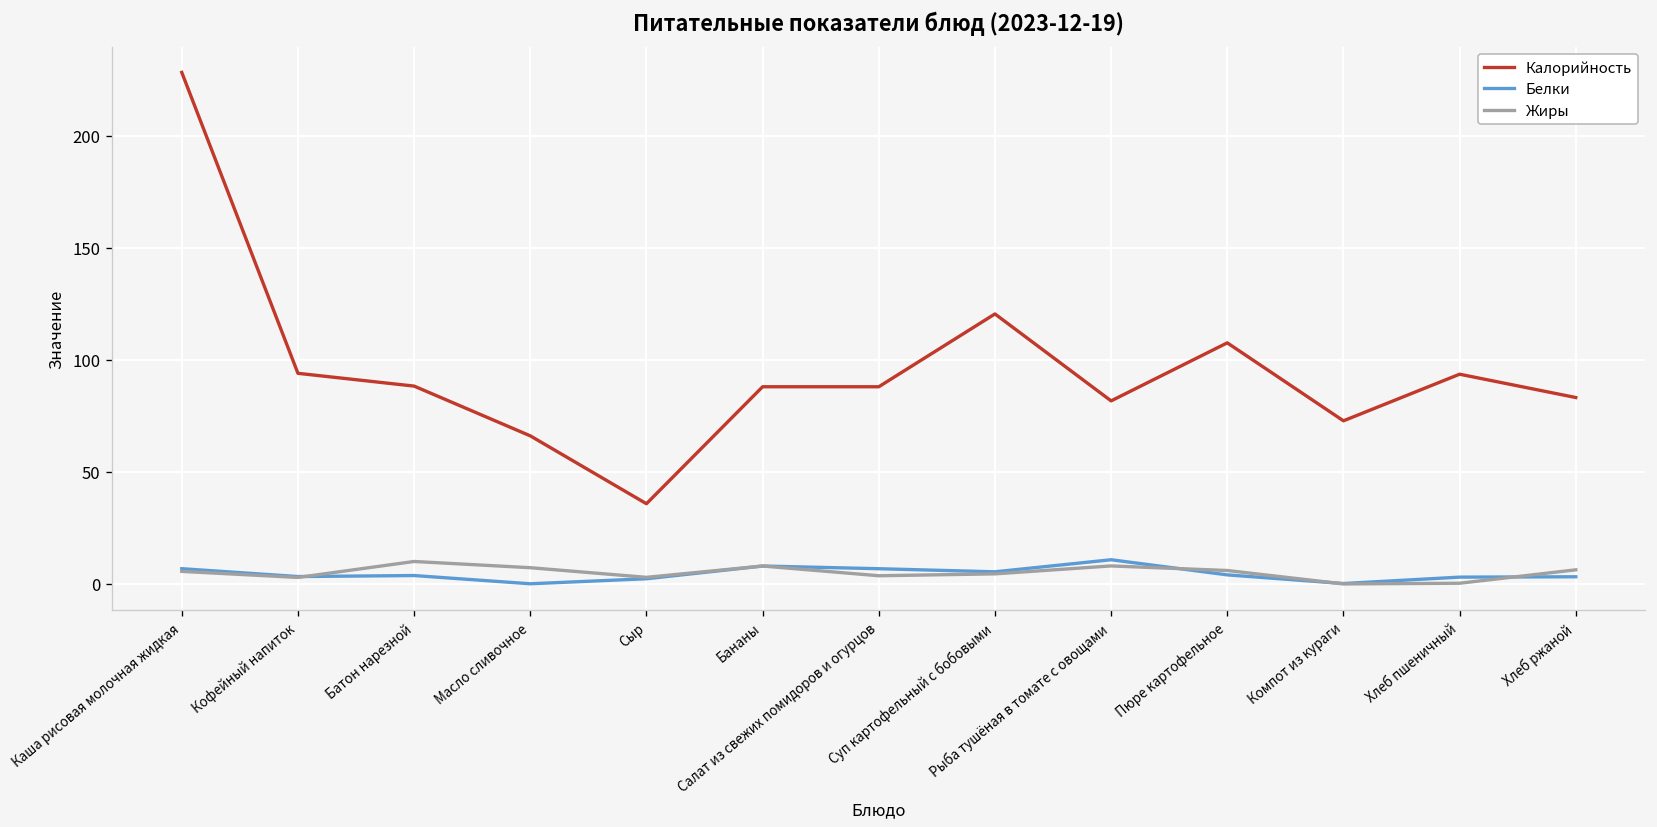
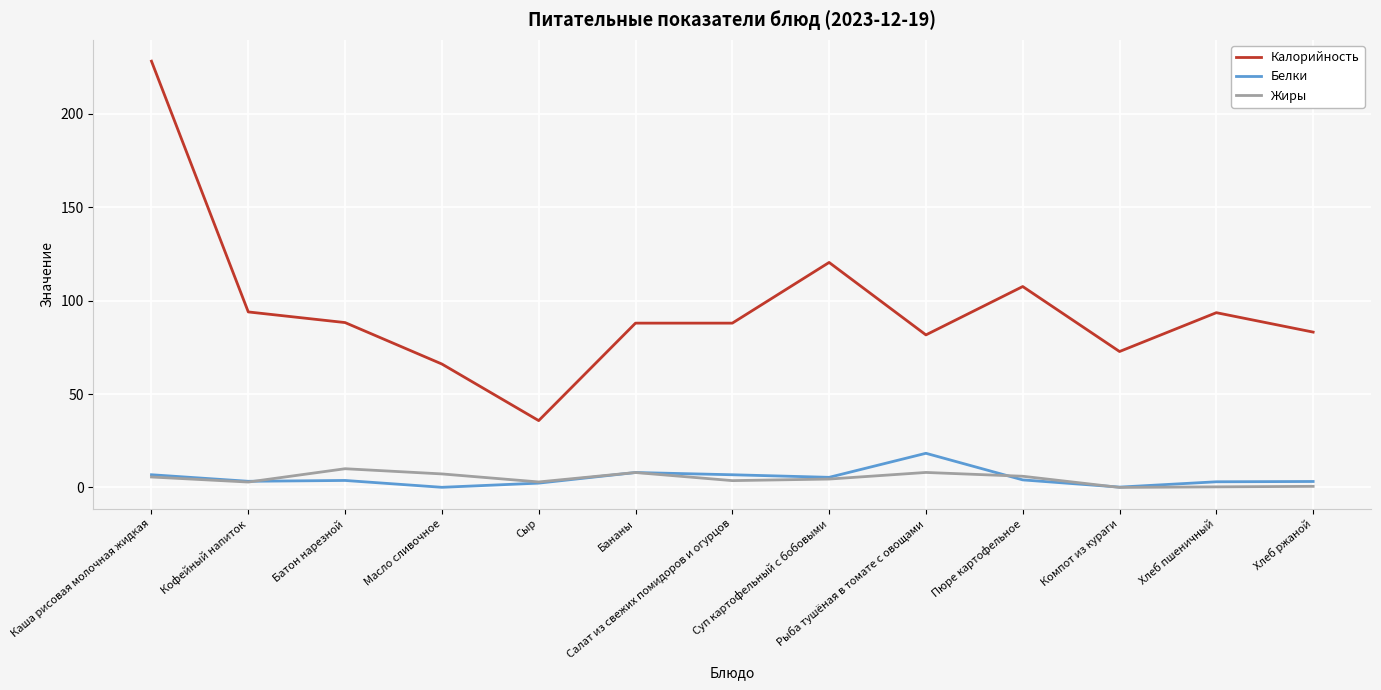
  {
    "Калорийность": {
      "Каша рисовая молочная жидкая": 228,
      "Кофейный напиток": 94,
      "Батон нарезной": 88,
      "Масло сливочное": 66,
      "Сыр": 36,
      "Бананы": 88,
      "Салат из свежих помидоров и огурцов": 88,
      "Суп картофельный с бобовыми": 121,
      "Рыба тушёная в томате с овощами": 82,
      "Пюре картофельное": 108,
      "Компот из кураги": 73,
      "Хлеб пшеничный": 94,
      "Хлеб ржаной": 83
    },
    "Белки": {
      "Батон нарезной": 4,
      "Масло сливочное": 0,
      "Салат из свежих помидоров и огурцов": 7,
-     "Рыба тушёная в томате с овощами": 11,
+     "Рыба тушёная в томате с овощами": 18,
      "Пюре картофельное": 4,
      "Хлеб пшеничный": 3,
      "Хлеб ржаной": 3
    },
    "Жиры": {
      "Батон нарезной": 10,
      "Масло сливочное": 7,
      "Салат из свежих помидоров и огурцов": 4,
      "Рыба тушёная в томате с овощами": 8,
      "Пюре картофельное": 6,
      "Хлеб пшеничный": 0,
-     "Хлеб ржаной": 6
+     "Хлеб ржаной": 1
    }
  }
